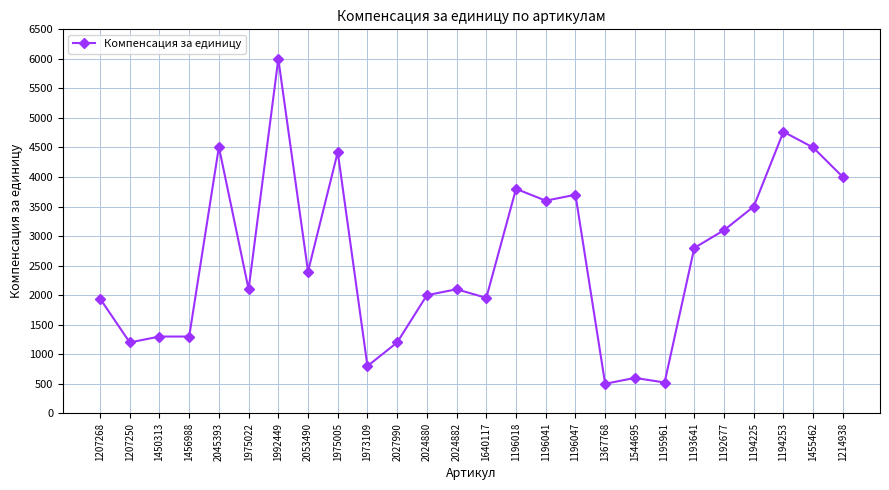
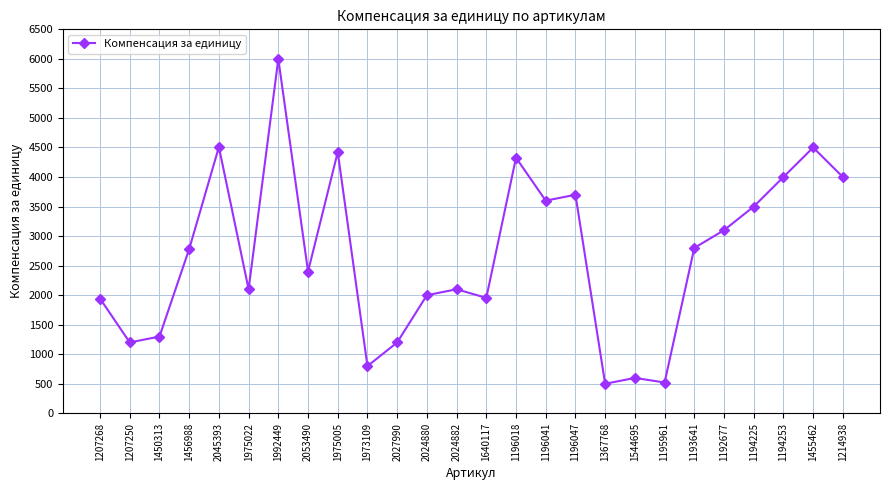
  {
    "1207268": 1900,
    "1207250": 1200,
    "1450313": 1300,
-   "1456988": 1300,
+   "1456988": 2800,
    "2045393": 4500,
    "1975022": 2100,
    "1992449": 6000,
    "2053490": 2400,
    "1975005": 4400,
    "1973109": 800,
    "2027990": 1200,
    "2024880": 2000,
    "2024882": 2100,
    "1640117": 2000,
-   "1196018": 3800,
+   "1196018": 4300,
    "1196041": 3600,
    "1196047": 3700,
    "1367768": 500,
    "1544695": 600,
    "1195961": 500,
    "1193641": 2800,
    "1192677": 3100,
    "1194225": 3500,
-   "1194253": 4800,
+   "1194253": 4000,
    "1455462": 4500,
    "1214938": 4000
  }
